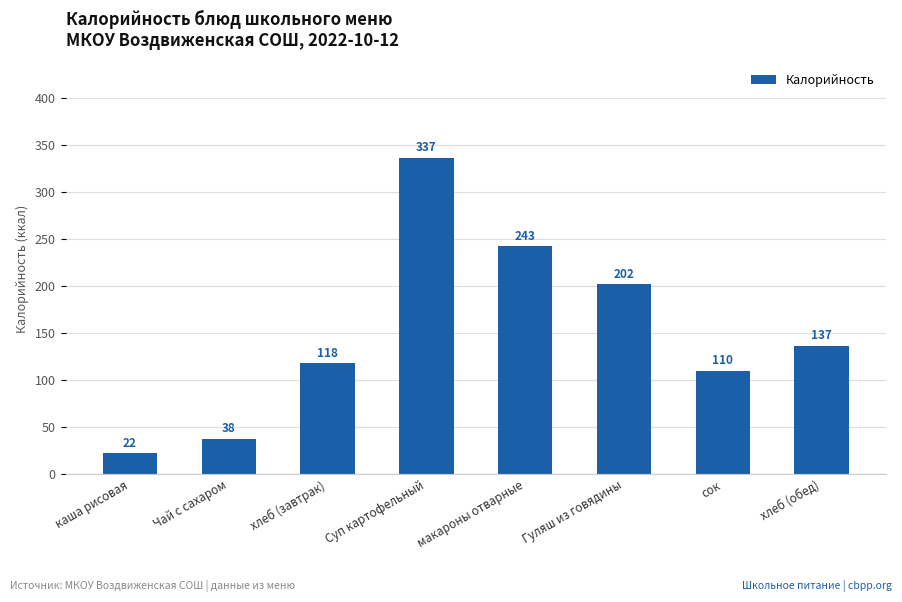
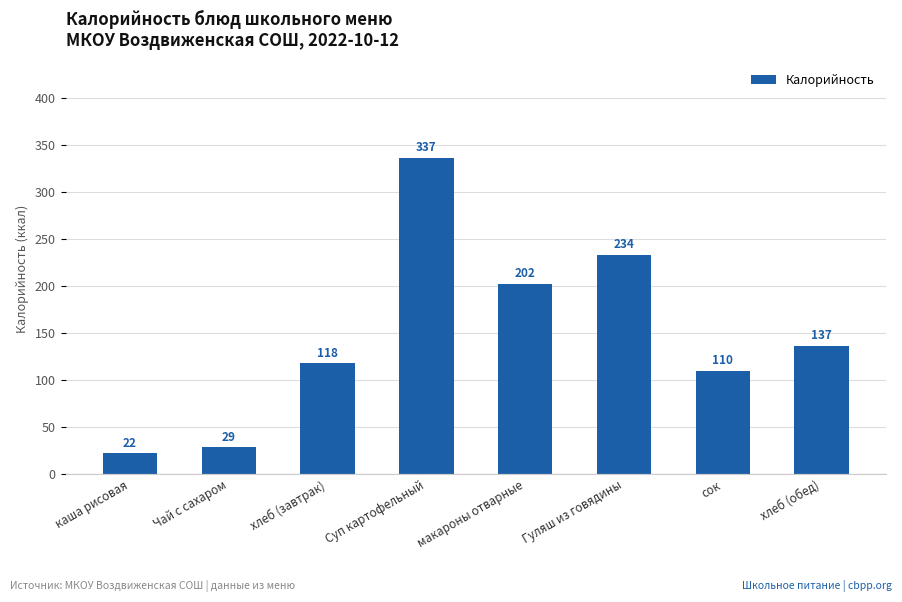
  {
    "каша рисовая": 22,
-   "Чай с сахаром": 38,
+   "Чай с сахаром": 29,
    "хлеб (завтрак)": 118,
    "Суп картофельный": 337,
-   "макароны отварные": 243,
-   "Гуляш из говядины": 202,
+   "макароны отварные": 202,
+   "Гуляш из говядины": 234,
    "сок": 110,
    "хлеб (обед)": 137
  }
